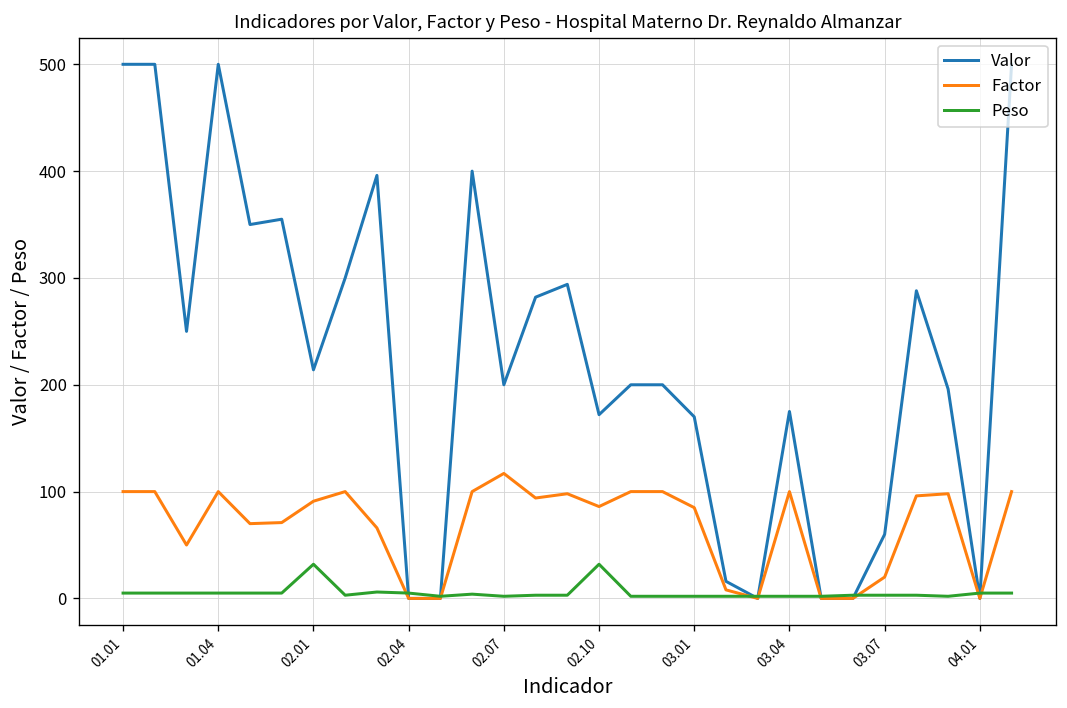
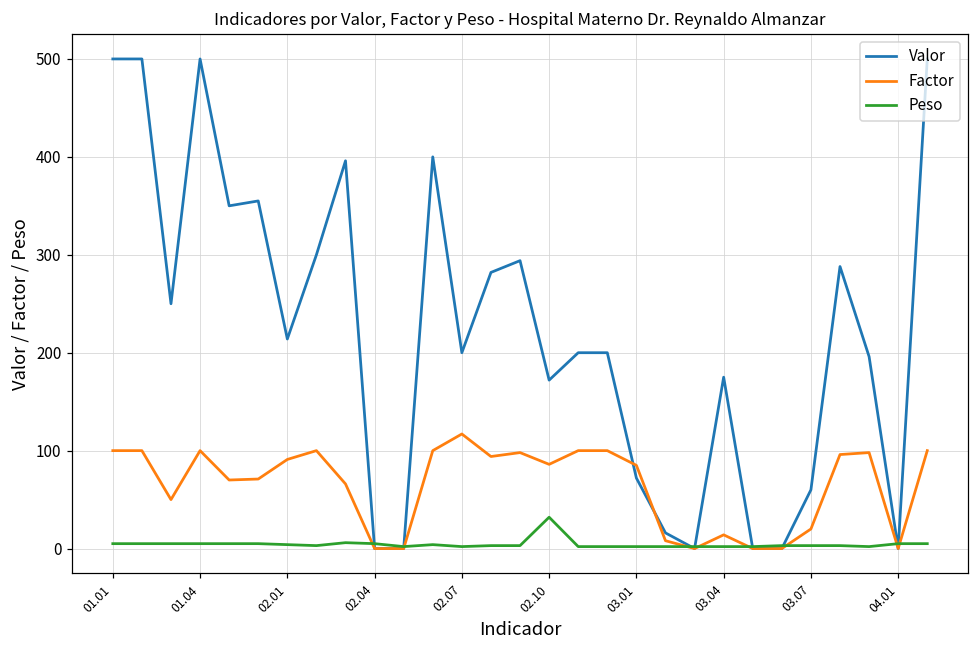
  {
    "Valor": {
      "01.01": 500,
      "01.04": 500,
      "02.01": 210,
      "02.07": 200,
      "02.10": 170,
-     "03.01": 170,
+     "03.01": 70,
      "03.04": 180,
      "03.07": 60
    },
    "Factor": {
      "01.01": 100,
      "01.04": 100,
      "02.01": 90,
      "02.07": 120,
      "02.10": 90,
      "03.01": 90,
-     "03.04": 100,
+     "03.04": 10,
      "03.07": 20
    },
    "Peso": {
      "01.01": 10,
      "01.04": 10,
-     "02.01": 30,
+     "02.01": 0,
      "02.04": 10,
      "02.07": 0,
      "02.10": 30,
      "03.01": 0,
      "03.04": 0,
      "03.07": 0,
      "04.01": 10
    }
  }
